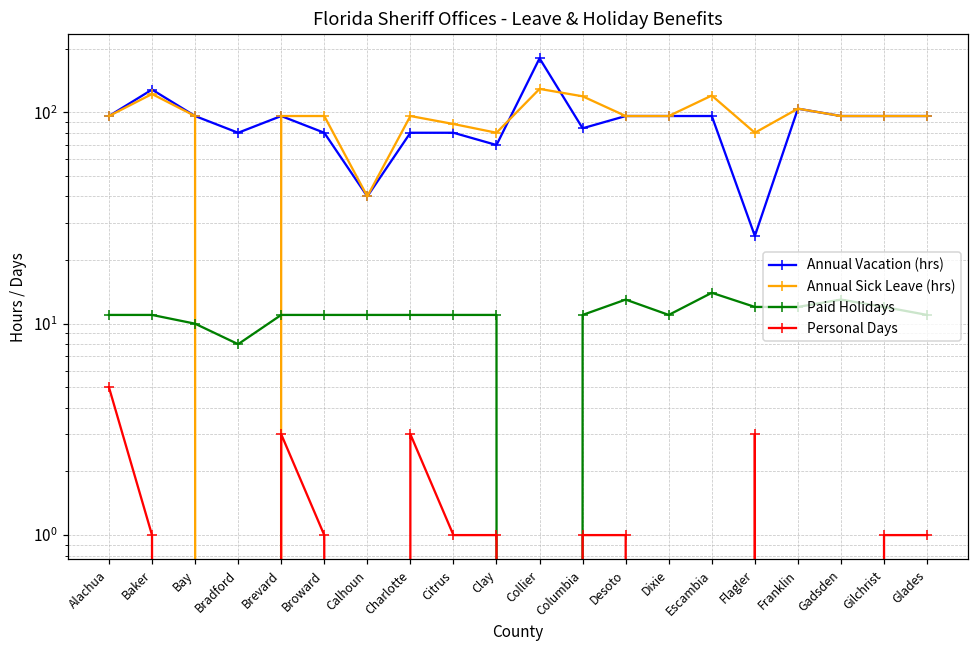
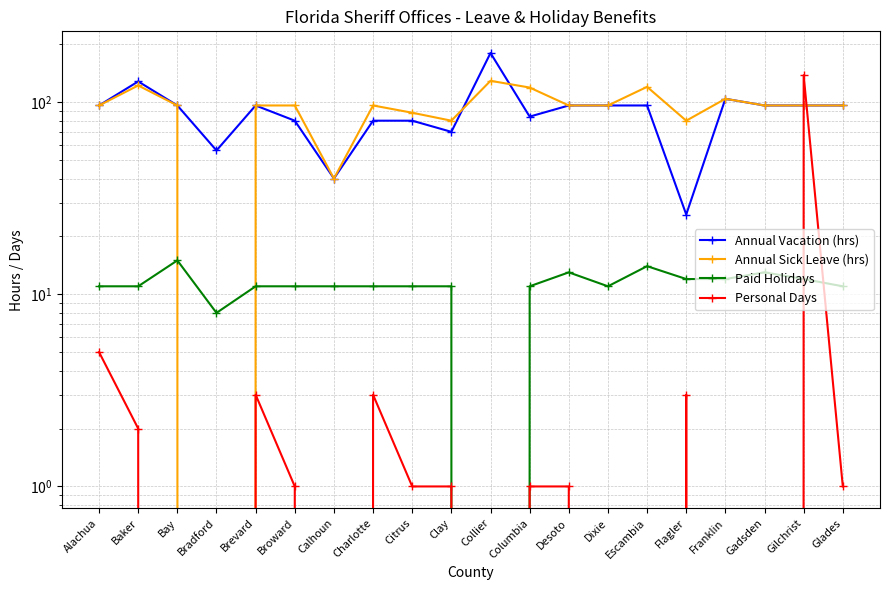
  {
    "Annual Vacation (hrs)": {
      "Baker": 130,
-     "Bradford": 80,
+     "Bradford": 56,
      "Broward": 80,
      "Charlotte": 80,
      "Citrus": 80,
      "Clay": 70,
      "Collier": 180,
      "Columbia": 80,
      "Escambia": 100,
      "Flagler": 26
    },
    "Annual Sick Leave (hrs)": {
      "Baker": 120,
      "Broward": 100,
      "Charlotte": 100,
      "Citrus": 90,
      "Clay": 80,
      "Collier": 130,
      "Columbia": 120,
      "Escambia": 120,
      "Flagler": 80
    },
    "Paid Holidays": {
      "Alachua": 11,
      "Baker": 11,
-     "Bay": 10,
+     "Bay": 15,
      "Bradford": 8,
      "Brevard": 11,
      "Broward": 11,
      "Calhoun": 11,
      "Charlotte": 11,
      "Citrus": 11,
      "Clay": 11,
      "Columbia": 11,
      "Desoto": 13,
      "Dixie": 11,
      "Escambia": 14,
      "Flagler": 12
    },
    "Personal Days": {
      "Alachua": 5,
-     "Baker": 1,
+     "Baker": 2,
      "Brevard": 3,
      "Broward": 1,
      "Charlotte": 3,
      "Citrus": 1,
      "Clay": 1,
      "Columbia": 1,
      "Desoto": 1,
      "Flagler": 3,
-     "Gilchrist": 1,
+     "Gilchrist": 140,
      "Glades": 1
    }
  }
